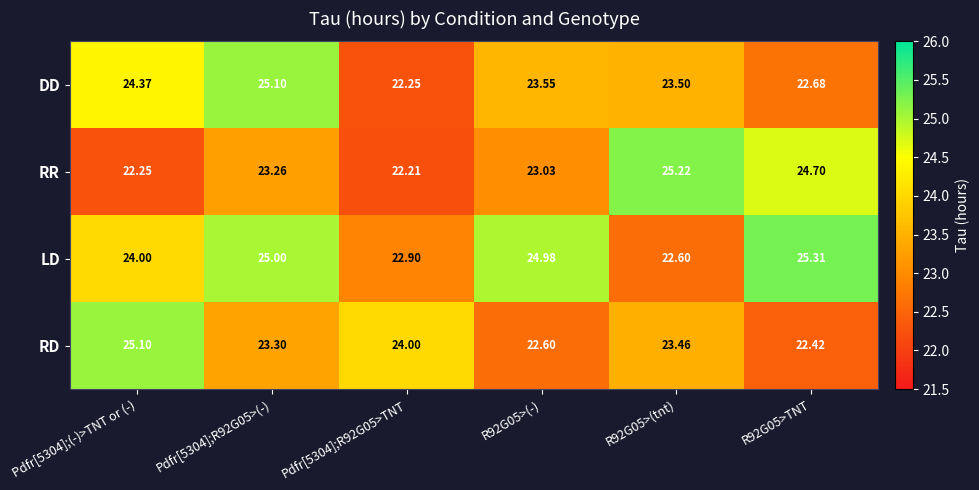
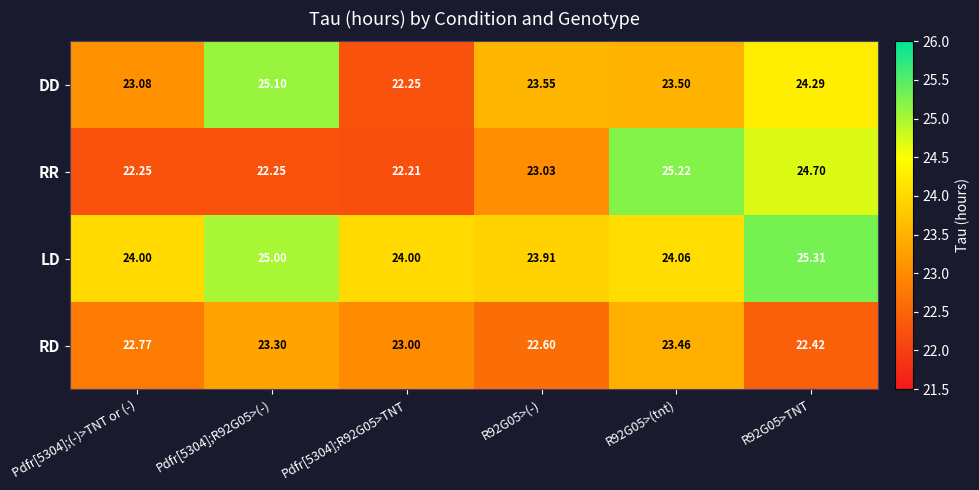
  {
    "DD": {
-     "Pdfr[5304];(-)>TNT or (-)": 24.37,
+     "Pdfr[5304];(-)>TNT or (-)": 23.08,
      "Pdfr[5304];R92G05>(-)": 25.10,
      "Pdfr[5304];R92G05>TNT": 22.25,
      "R92G05>(-)": 23.55,
      "R92G05>(tnt)": 23.50,
-     "R92G05>TNT": 22.68
+     "R92G05>TNT": 24.29
    },
    "RR": {
      "Pdfr[5304];(-)>TNT or (-)": 22.25,
-     "Pdfr[5304];R92G05>(-)": 23.26,
+     "Pdfr[5304];R92G05>(-)": 22.25,
      "Pdfr[5304];R92G05>TNT": 22.21,
      "R92G05>(-)": 23.03,
      "R92G05>(tnt)": 25.22,
      "R92G05>TNT": 24.70
    },
    "LD": {
      "Pdfr[5304];(-)>TNT or (-)": 24.00,
      "Pdfr[5304];R92G05>(-)": 25.00,
-     "Pdfr[5304];R92G05>TNT": 22.90,
-     "R92G05>(-)": 24.98,
-     "R92G05>(tnt)": 22.60,
+     "Pdfr[5304];R92G05>TNT": 24.00,
+     "R92G05>(-)": 23.91,
+     "R92G05>(tnt)": 24.06,
      "R92G05>TNT": 25.31
    },
    "RD": {
-     "Pdfr[5304];(-)>TNT or (-)": 25.10,
+     "Pdfr[5304];(-)>TNT or (-)": 22.77,
      "Pdfr[5304];R92G05>(-)": 23.30,
-     "Pdfr[5304];R92G05>TNT": 24.00,
+     "Pdfr[5304];R92G05>TNT": 23.00,
      "R92G05>(-)": 22.60,
      "R92G05>(tnt)": 23.46,
      "R92G05>TNT": 22.42
    }
  }
